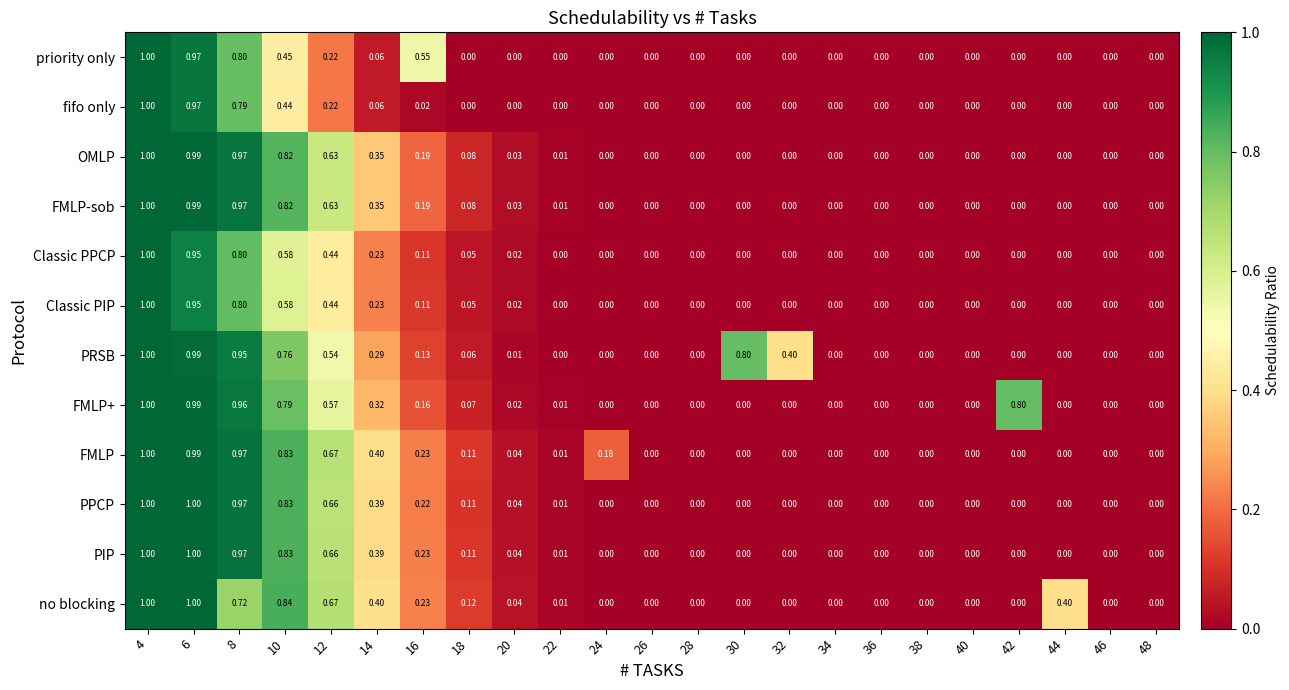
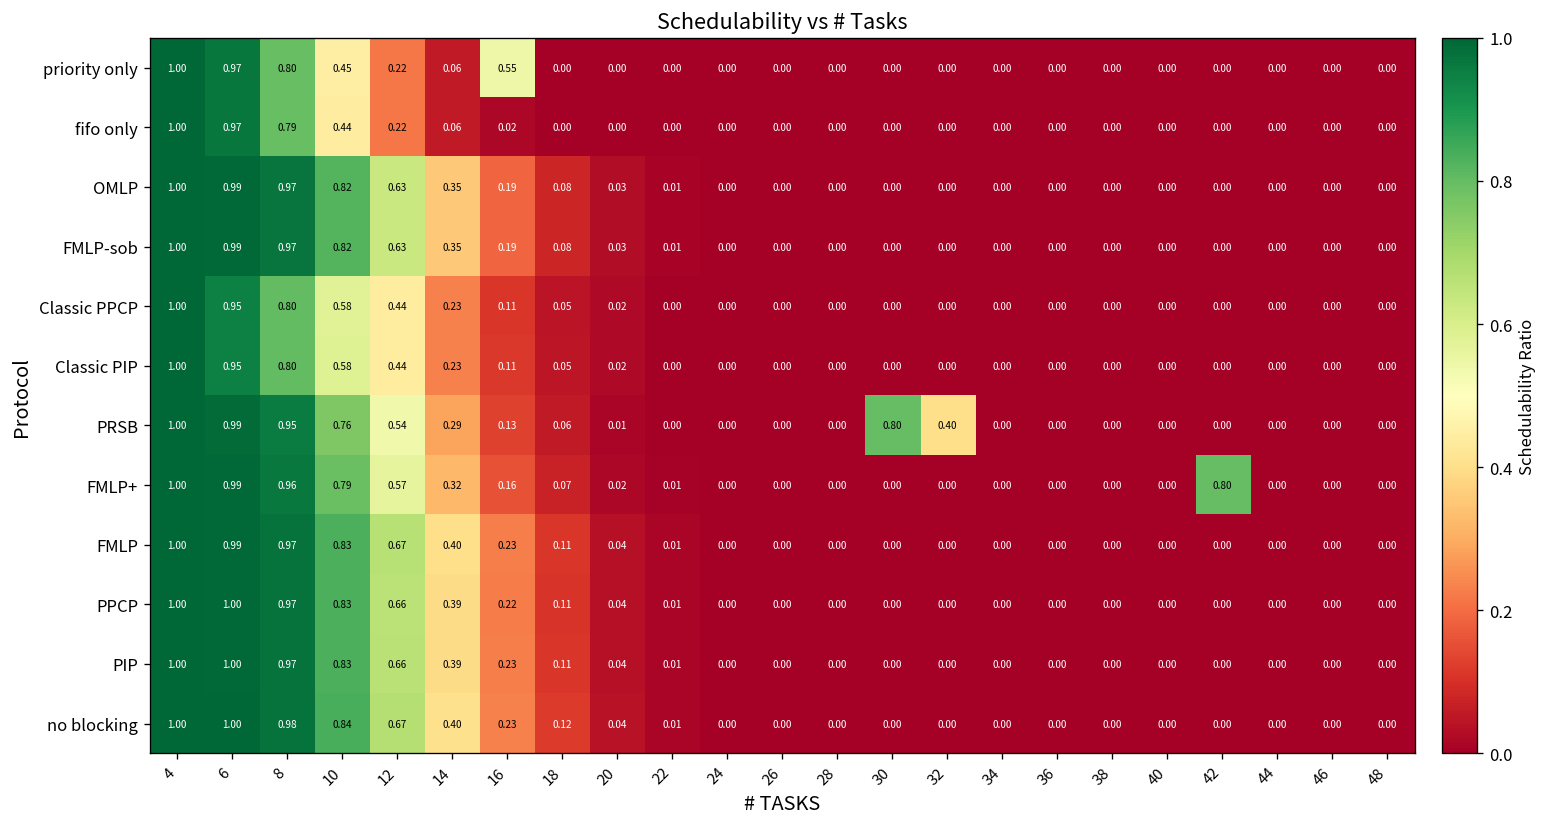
  {
    "FMLP": {
      "4": 1.00,
      "6": 0.99,
      "8": 0.97,
      "10": 0.83,
      "12": 0.67,
      "14": 0.40,
      "16": 0.23,
      "18": 0.11,
      "20": 0.04,
      "22": 0.01,
-     "24": 0.18,
+     "24": 0.00,
      "26": 0.00,
      "28": 0.00,
      "30": 0.00,
      "32": 0.00,
      "34": 0.00,
      "36": 0.00,
      "38": 0.00,
      "40": 0.00,
      "42": 0.00,
      "44": 0.00,
      "46": 0.00,
      "48": 0.00
    },
    "no blocking": {
      "4": 1.00,
      "6": 1.00,
-     "8": 0.72,
+     "8": 0.98,
      "10": 0.84,
      "12": 0.67,
      "14": 0.40,
      "16": 0.23,
      "18": 0.12,
      "20": 0.04,
      "22": 0.01,
      "24": 0.00,
      "26": 0.00,
      "28": 0.00,
      "30": 0.00,
      "32": 0.00,
      "34": 0.00,
      "36": 0.00,
      "38": 0.00,
      "40": 0.00,
      "42": 0.00,
-     "44": 0.40,
+     "44": 0.00,
      "46": 0.00,
      "48": 0.00
    }
  }
